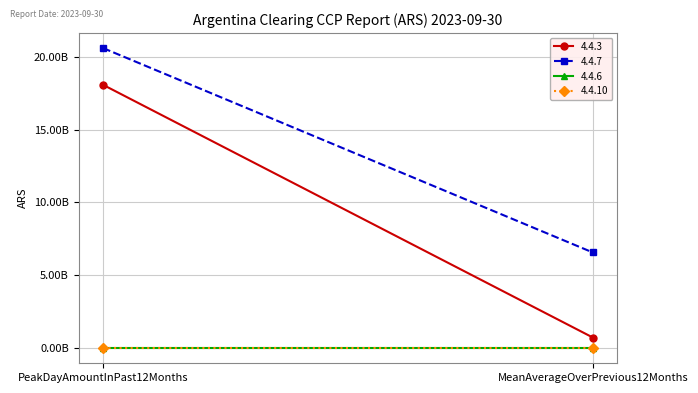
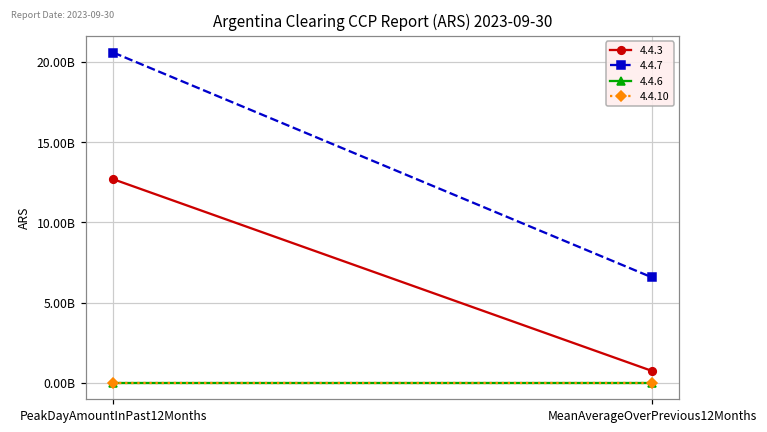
  {
    "4.4.3": {
-     "PeakDayAmountInPast12Months": 18100000000,
+     "PeakDayAmountInPast12Months": 12700000000,
      "MeanAverageOverPrevious12Months": 700000000
    },
    "4.4.7": {
      "PeakDayAmountInPast12Months": 20600000000,
      "MeanAverageOverPrevious12Months": 6600000000
    },
    "4.4.10": {
      "PeakDayAmountInPast12Months": 0,
      "MeanAverageOverPrevious12Months": 0
    }
  }
